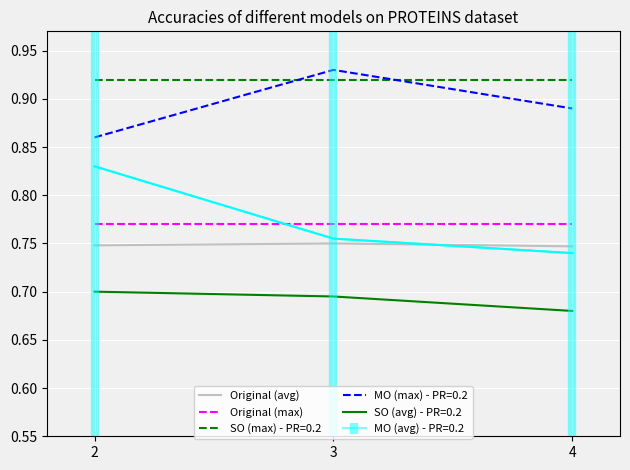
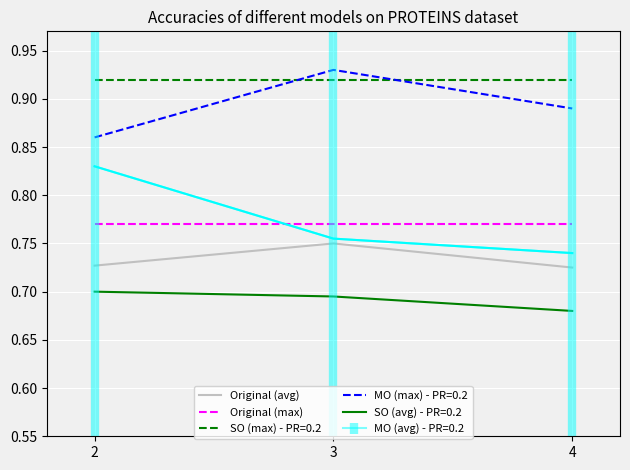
  {
    "Original (avg)": {
-     "2": 0.75,
+     "2": 0.73,
      "3": 0.75,
-     "4": 0.75
+     "4": 0.73
    },
    "Original (max)": {
      "2": 0.77,
      "3": 0.77,
      "4": 0.77
    },
    "MO (max) - PR=0.2": {
      "2": 0.86,
      "3": 0.93,
      "4": 0.89
    }
  }
